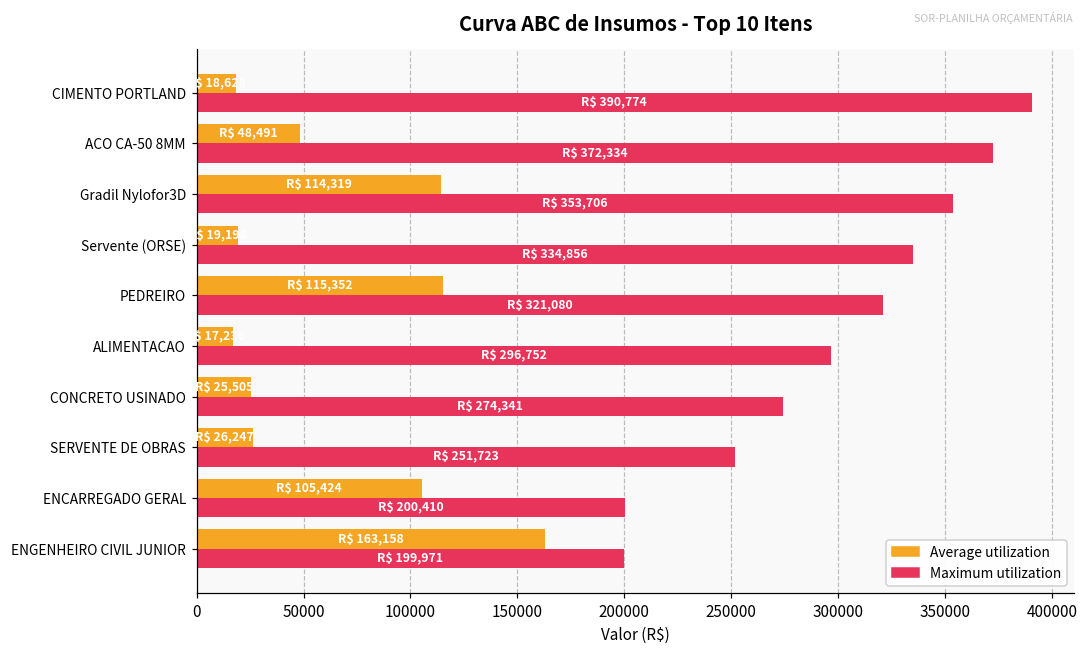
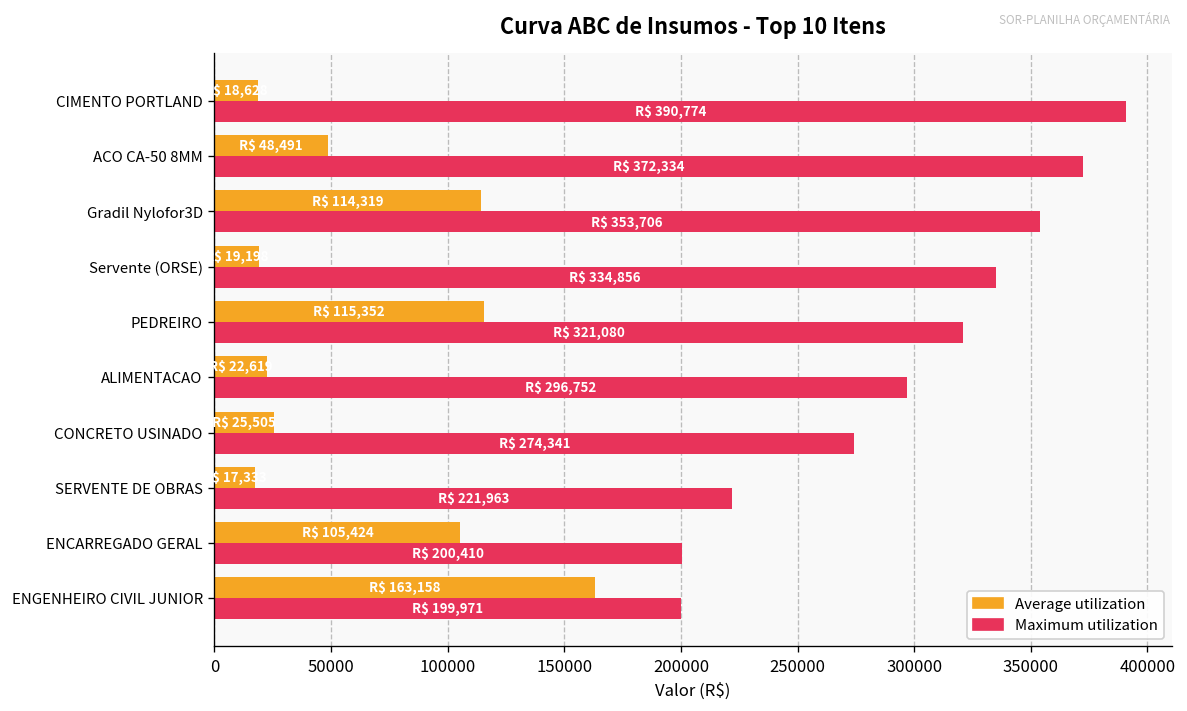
  {
    "Average utilization": {
      "CIMENTO PORTLAND": "18,628",
      "ACO CA-50 8MM": "48,491",
      "Gradil Nylofor3D": "114,319",
      "Servente (ORSE)": "19,198",
      "PEDREIRO": "115,352",
-     "ALIMENTACAO": "17,236",
+     "ALIMENTACAO": "22,619",
      "CONCRETO USINADO": "25,505",
-     "SERVENTE DE OBRAS": "26,247",
+     "SERVENTE DE OBRAS": "17,333",
      "ENCARREGADO GERAL": "105,424",
      "ENGENHEIRO CIVIL JUNIOR": "163,158"
    },
    "Maximum utilization": {
      "CIMENTO PORTLAND": "390,774",
      "ACO CA-50 8MM": "372,334",
      "Gradil Nylofor3D": "353,706",
      "Servente (ORSE)": "334,856",
      "PEDREIRO": "321,080",
      "ALIMENTACAO": "296,752",
      "CONCRETO USINADO": "274,341",
-     "SERVENTE DE OBRAS": "251,723",
+     "SERVENTE DE OBRAS": "221,963",
      "ENCARREGADO GERAL": "200,410",
      "ENGENHEIRO CIVIL JUNIOR": "199,971"
    }
  }
